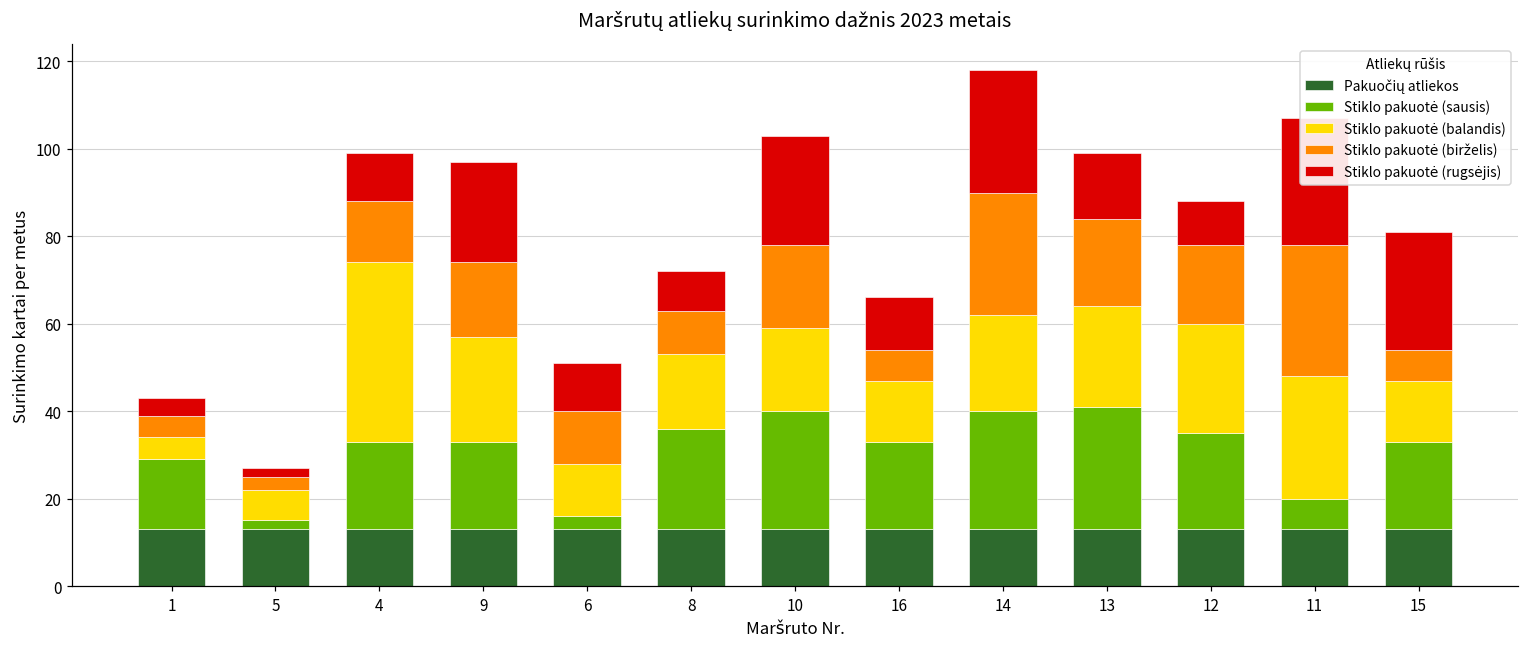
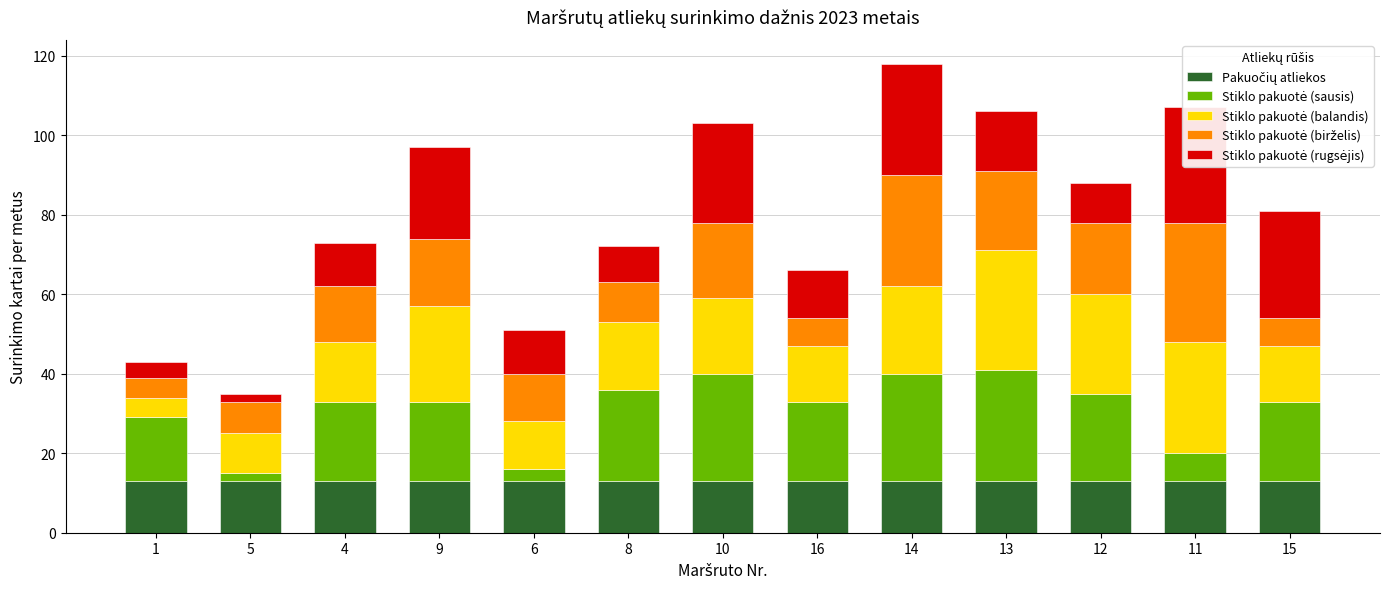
  {
    "Pakuočių atliekos": {
      "1": 13,
      "5": 13,
      "4": 13,
      "9": 13,
      "6": 13,
      "8": 13,
      "10": 13,
      "16": 13,
      "14": 13,
      "13": 13,
      "12": 13,
      "11": 13,
      "15": 13
    },
    "Stiklo pakuotė (sausis)": {
      "1": 16,
      "5": 2,
      "4": 20,
      "9": 20,
      "6": 3,
      "8": 23,
      "10": 27,
      "16": 20,
      "14": 27,
      "13": 28,
      "12": 22,
      "11": 7,
      "15": 20
    },
    "Stiklo pakuotė (balandis)": {
      "1": 5,
-     "5": 7,
-     "4": 41,
+     "5": 10,
+     "4": 15,
      "9": 24,
      "6": 12,
      "8": 17,
      "10": 19,
      "16": 14,
      "14": 22,
-     "13": 23,
+     "13": 30,
      "12": 25,
      "11": 28,
      "15": 14
    },
    "Stiklo pakuotė (birželis)": {
      "1": 5,
-     "5": 3,
+     "5": 8,
      "4": 14,
      "9": 17,
      "6": 12,
      "8": 10,
      "10": 19,
      "16": 7,
      "14": 28,
      "13": 20,
      "12": 18,
      "11": 30,
      "15": 7
    },
    "Stiklo pakuotė (rugsėjis)": {
      "1": 4,
      "5": 2,
      "4": 11,
      "9": 23,
      "6": 11,
      "8": 9,
      "10": 25,
      "16": 12,
      "14": 28,
      "13": 15,
      "12": 10,
      "15": 27
    }
  }
